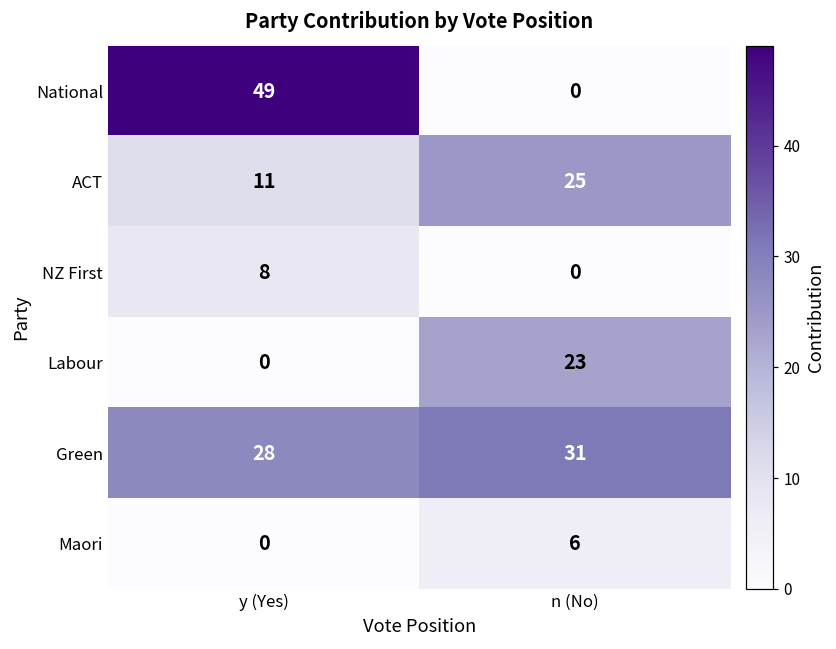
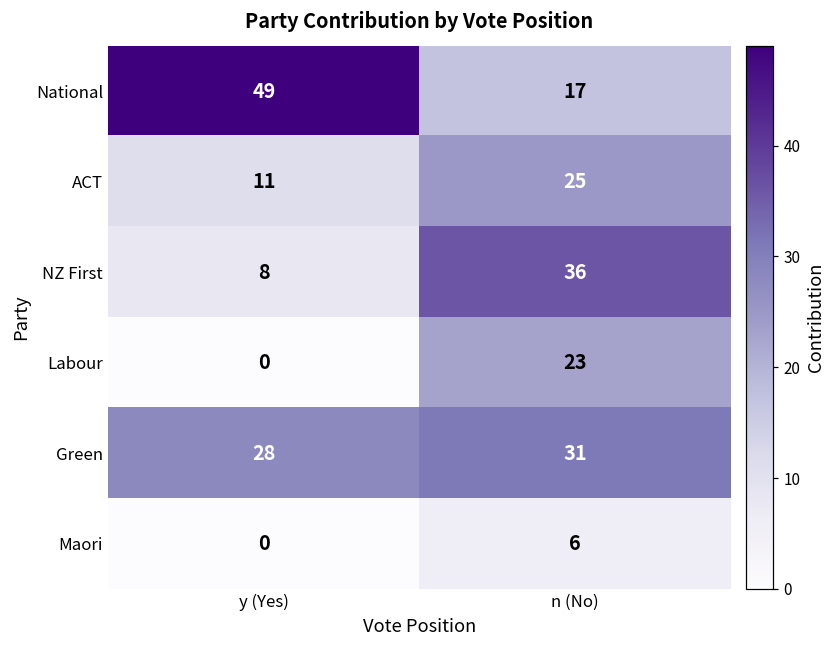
  {
    "National": {
      "y (Yes)": 49,
-     "n (No)": 0
+     "n (No)": 17
    },
    "ACT": {
      "y (Yes)": 11,
      "n (No)": 25
    },
    "NZ First": {
      "y (Yes)": 8,
-     "n (No)": 0
+     "n (No)": 36
    },
    "Labour": {
      "y (Yes)": 0,
      "n (No)": 23
    },
    "Green": {
      "y (Yes)": 28,
      "n (No)": 31
    },
    "Maori": {
      "y (Yes)": 0,
      "n (No)": 6
    }
  }
